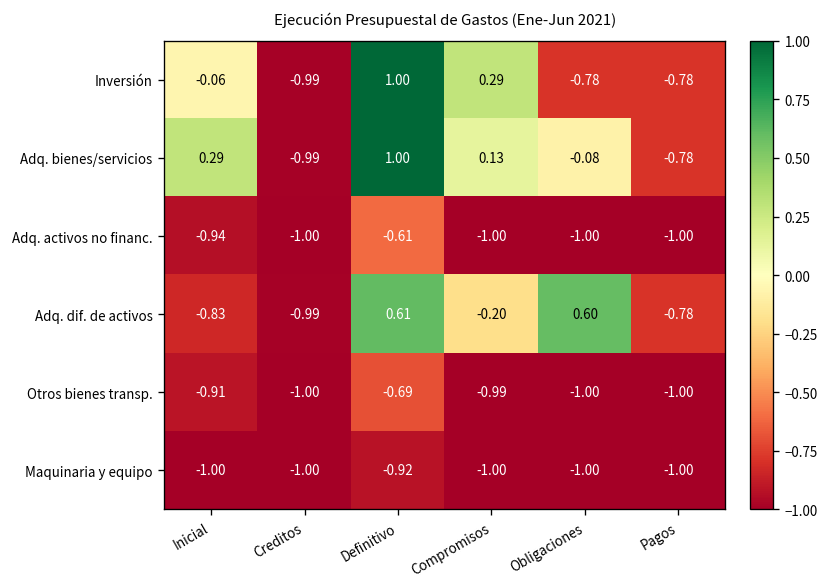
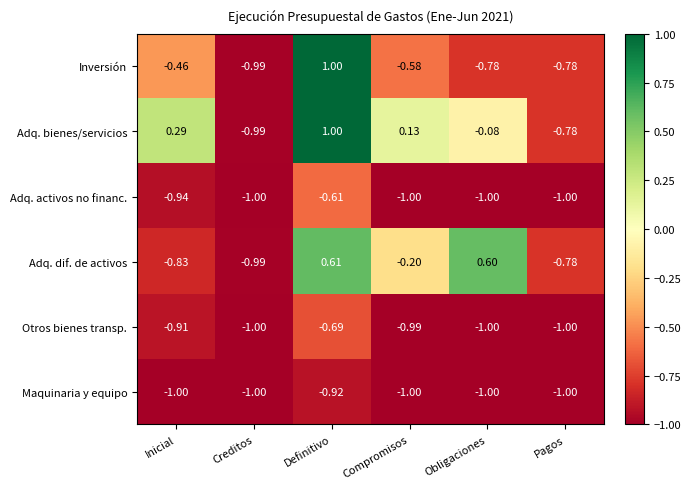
  {
    "Inversión": {
-     "Inicial": -0.06,
+     "Inicial": -0.46,
      "Creditos": -0.99,
      "Definitivo": 1.00,
-     "Compromisos": 0.29,
+     "Compromisos": -0.58,
      "Obligaciones": -0.78,
      "Pagos": -0.78
    },
    "Adq. bienes/servicios": {
      "Inicial": 0.29,
      "Creditos": -0.99,
      "Definitivo": 1.00,
      "Compromisos": 0.13,
      "Obligaciones": -0.08,
      "Pagos": -0.78
    },
    "Adq. activos no financ.": {
      "Inicial": -0.94,
      "Creditos": -1.00,
      "Definitivo": -0.61,
      "Compromisos": -1.00,
      "Obligaciones": -1.00,
      "Pagos": -1.00
    },
    "Adq. dif. de activos": {
      "Inicial": -0.83,
      "Creditos": -0.99,
      "Definitivo": 0.61,
      "Compromisos": -0.20,
      "Obligaciones": 0.60,
      "Pagos": -0.78
    },
    "Otros bienes transp.": {
      "Inicial": -0.91,
      "Creditos": -1.00,
      "Definitivo": -0.69,
      "Compromisos": -0.99,
      "Obligaciones": -1.00,
      "Pagos": -1.00
    },
    "Maquinaria y equipo": {
      "Inicial": -1.00,
      "Creditos": -1.00,
      "Definitivo": -0.92,
      "Compromisos": -1.00,
      "Obligaciones": -1.00,
      "Pagos": -1.00
    }
  }
